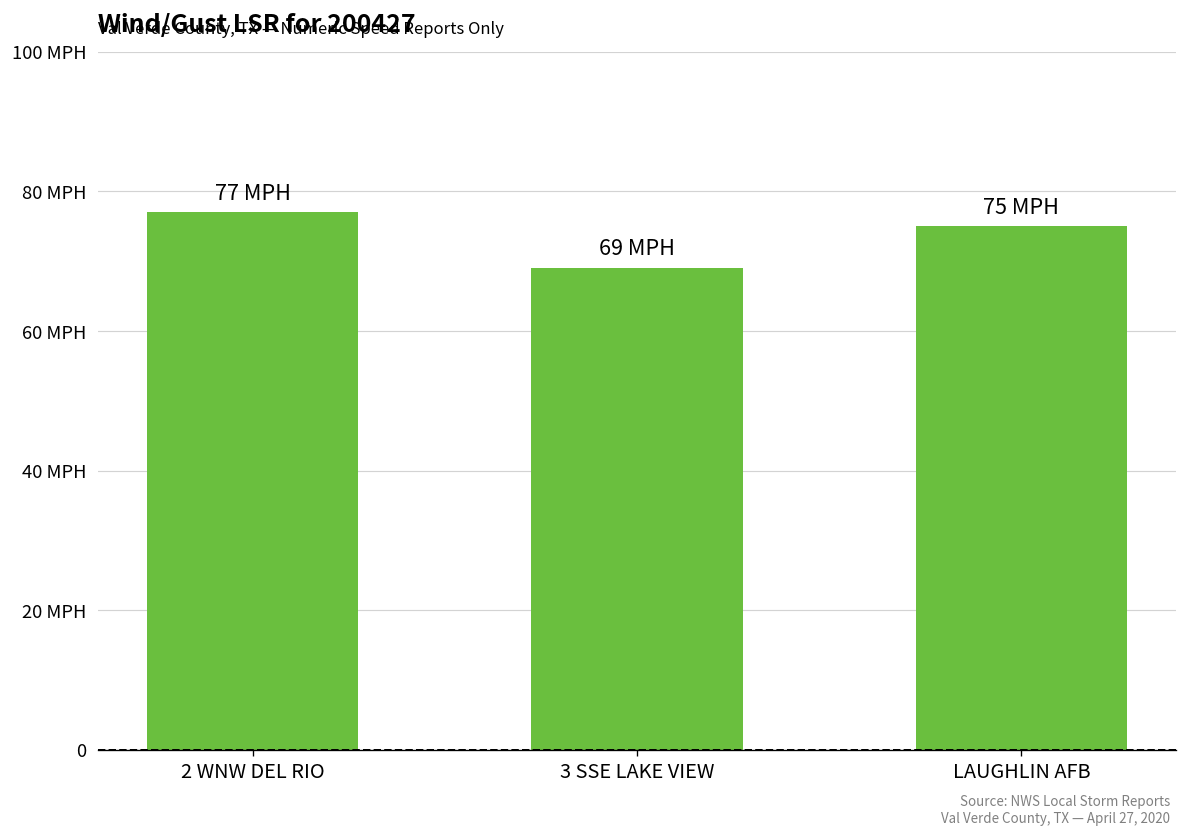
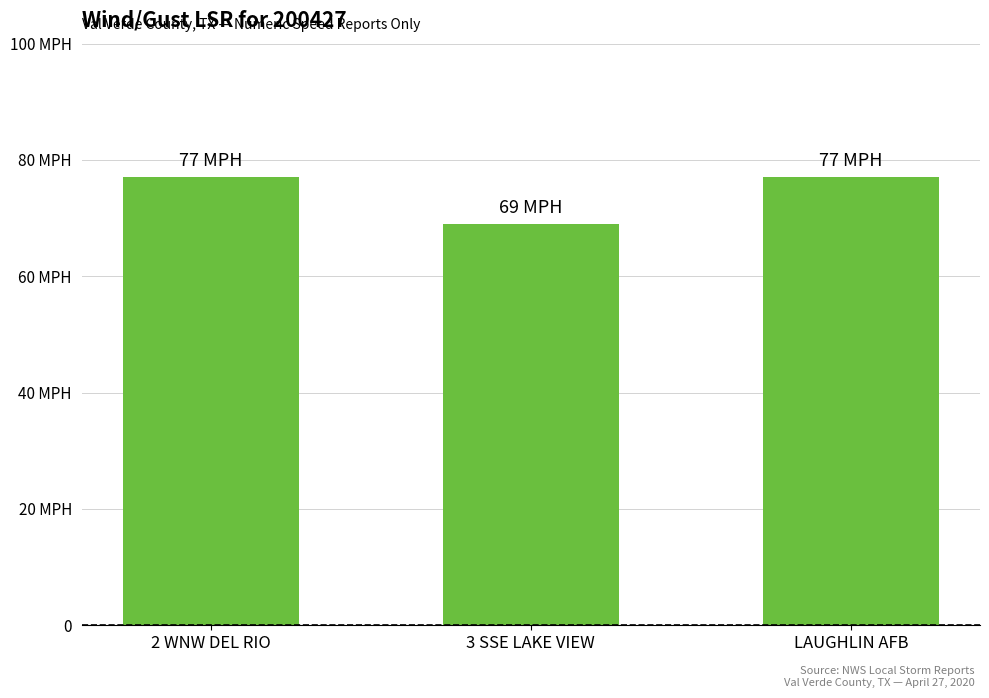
  {
    "2 WNW DEL RIO": 77,
    "3 SSE LAKE VIEW": 69,
-   "LAUGHLIN AFB": 75
+   "LAUGHLIN AFB": 77
  }
